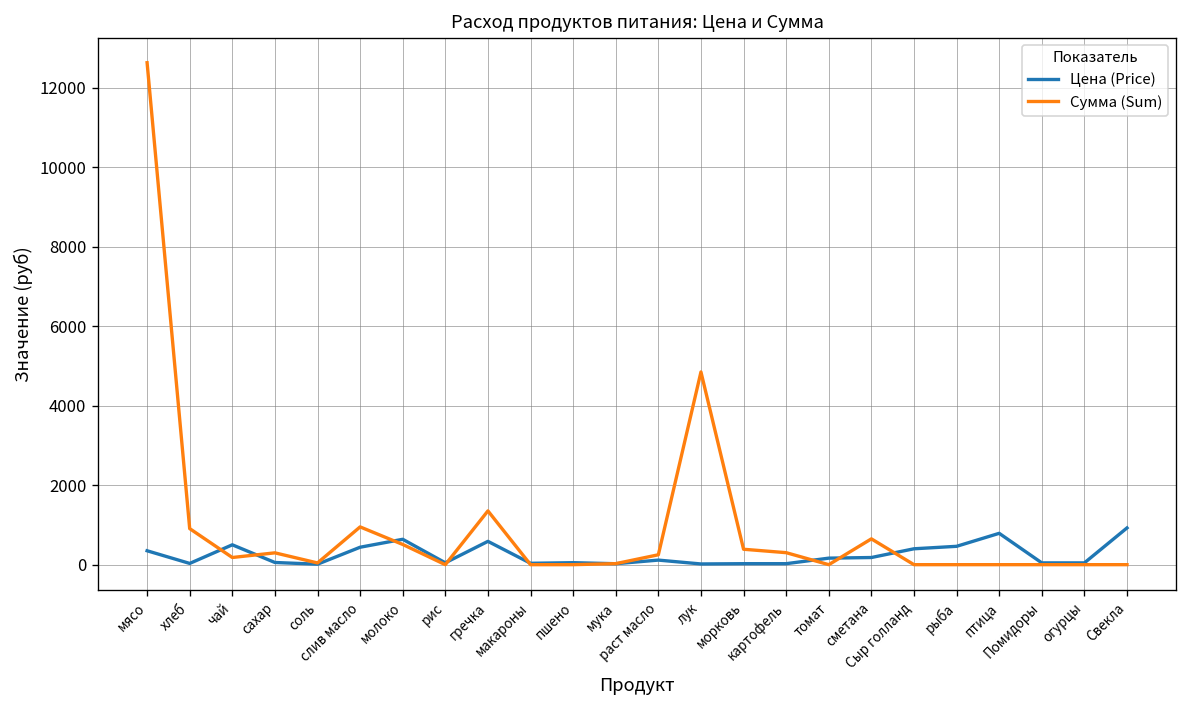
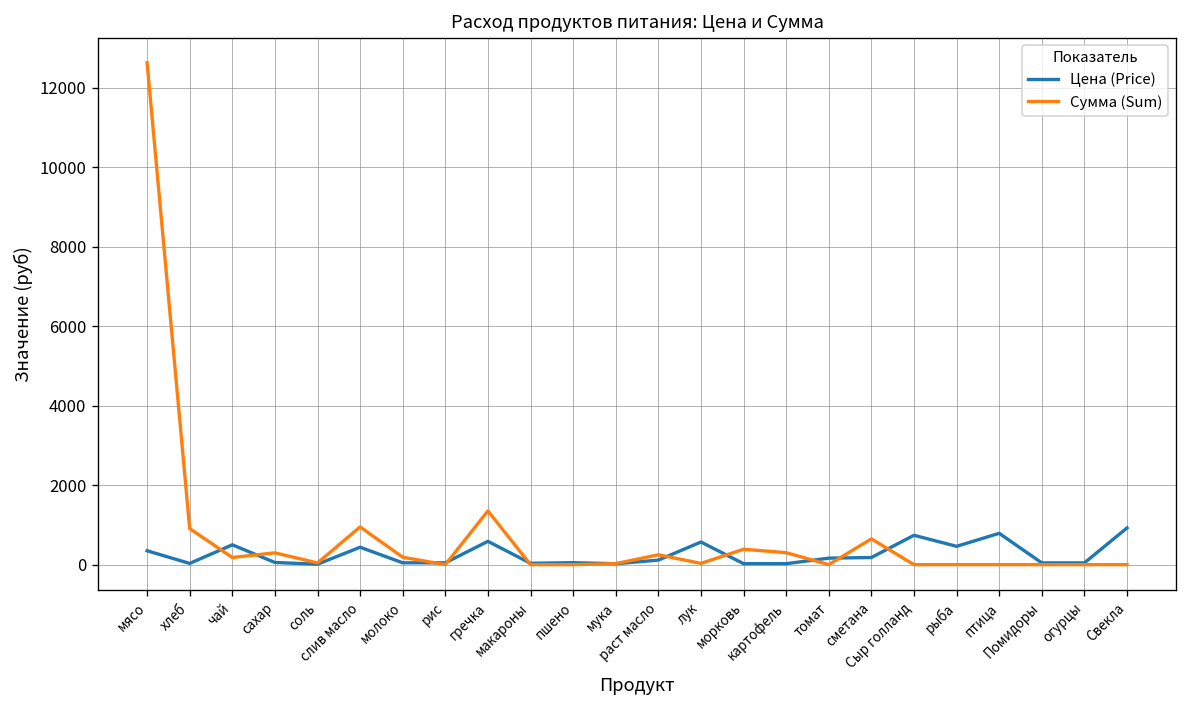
  {
    "Цена (Price)": {
      "мясо": 400,
      "хлеб": 0,
      "чай": 500,
      "сахар": 100,
      "слив масло": 400,
-     "молоко": 600,
+     "молоко": 0,
      "гречка": 600,
      "раст масло": 100,
-     "лук": 0,
+     "лук": 600,
      "морковь": 0,
      "картофель": 0,
      "томат": 200,
      "сметана": 200,
-     "Сыр голланд": 400,
+     "Сыр голланд": 700,
      "рыба": 500,
      "птица": 800,
      "Свекла": 900
    },
    "Сумма (Sum)": {
      "мясо": 12600,
      "хлеб": 900,
      "чай": 200,
      "сахар": 300,
      "слив масло": 1000,
-     "молоко": 500,
+     "молоко": 200,
      "гречка": 1400,
      "раст масло": 200,
-     "лук": 4900,
+     "лук": 0,
      "морковь": 400,
      "картофель": 300,
      "томат": 0,
      "сметана": 600,
      "Сыр голланд": 0,
      "рыба": 0,
      "птица": 0,
      "Свекла": 0
    }
  }
